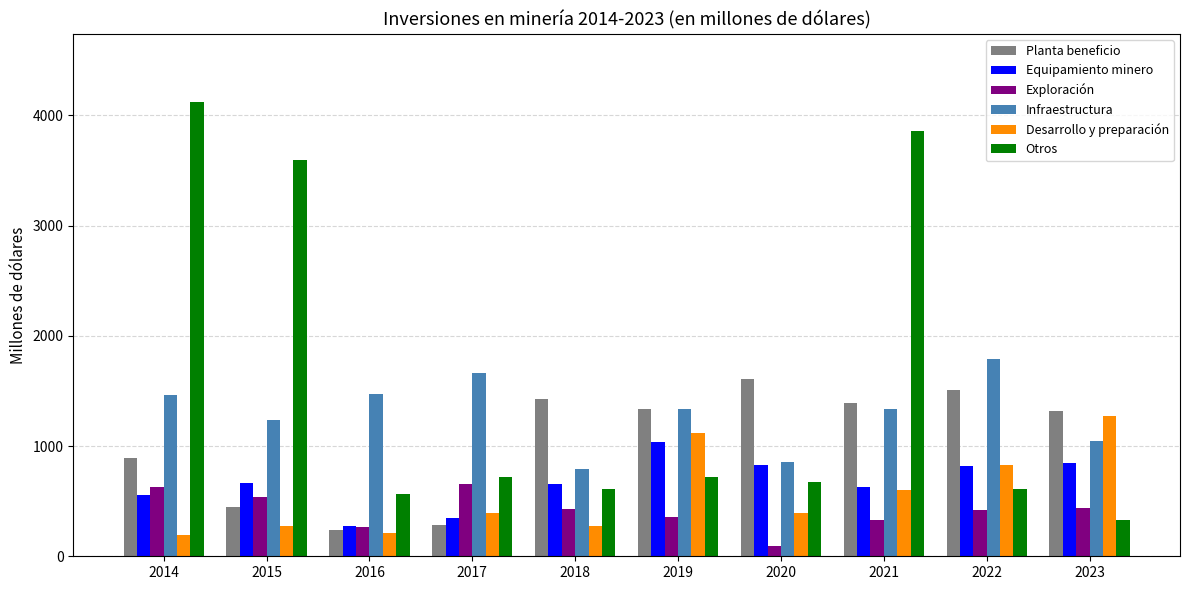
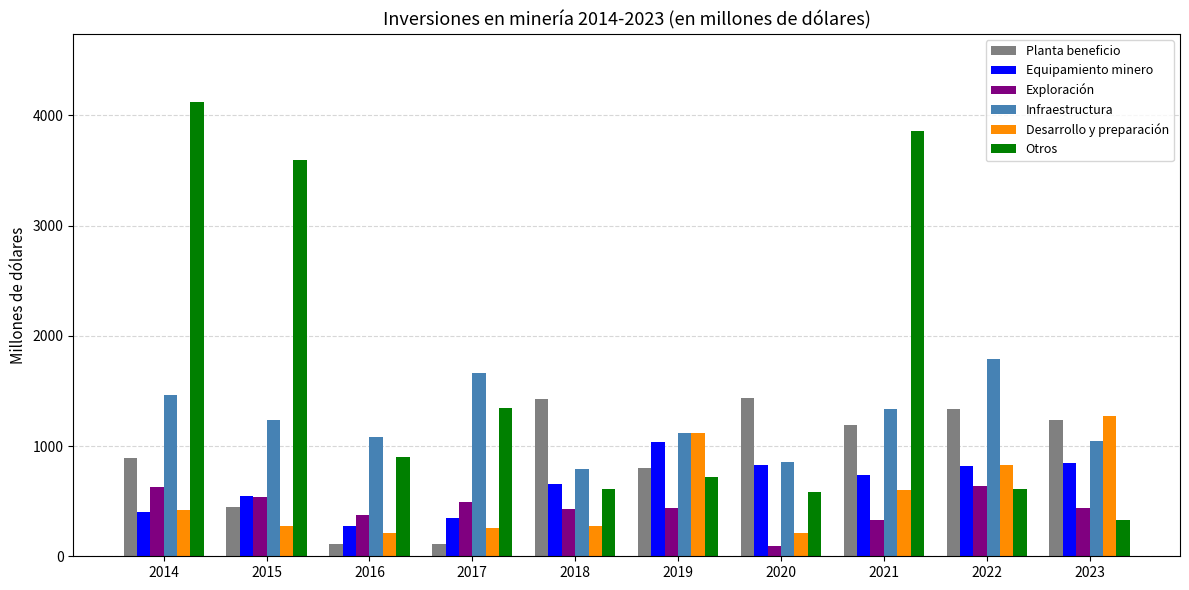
  {
    "Planta beneficio": {
      "2014": 890,
      "2015": 450,
-     "2016": 240,
-     "2017": 290,
+     "2016": 120,
+     "2017": 110,
      "2018": 1430,
-     "2019": 1340,
-     "2020": 1610,
-     "2021": 1390,
-     "2022": 1510,
-     "2023": 1320
+     "2019": 800,
+     "2020": 1430,
+     "2021": 1190,
+     "2022": 1330,
+     "2023": 1230
    },
    "Equipamiento minero": {
-     "2014": 560,
-     "2015": 670,
+     "2014": 400,
+     "2015": 550,
      "2016": 270,
      "2017": 350,
      "2018": 660,
      "2019": 1040,
      "2020": 830,
-     "2021": 630,
+     "2021": 740,
      "2022": 820,
      "2023": 850
    },
    "Exploración": {
      "2014": 630,
      "2015": 530,
-     "2016": 260,
-     "2017": 650,
+     "2016": 380,
+     "2017": 500,
      "2018": 430,
-     "2019": 360,
+     "2019": 440,
      "2020": 90,
      "2021": 330,
-     "2022": 420,
+     "2022": 640,
      "2023": 440
    },
    "Infraestructura": {
      "2014": 1460,
      "2015": 1230,
-     "2016": 1470,
+     "2016": 1080,
      "2017": 1660,
      "2018": 790,
-     "2019": 1330,
+     "2019": 1110,
      "2020": 860,
      "2021": 1340,
      "2022": 1790,
      "2023": 1050
    },
    "Desarrollo y preparación": {
-     "2014": 190,
+     "2014": 420,
      "2015": 270,
      "2016": 210,
-     "2017": 390,
+     "2017": 260,
      "2018": 270,
      "2019": 1120,
-     "2020": 390,
+     "2020": 210,
      "2021": 600,
      "2022": 830,
      "2023": 1270
    },
    "Otros": {
      "2014": 4120,
      "2015": 3600,
-     "2016": 560,
-     "2017": 720,
+     "2016": 900,
+     "2017": 1350,
      "2018": 610,
      "2019": 720,
-     "2020": 670,
+     "2020": 580,
      "2021": 3850,
      "2022": 610,
      "2023": 330
    }
  }
